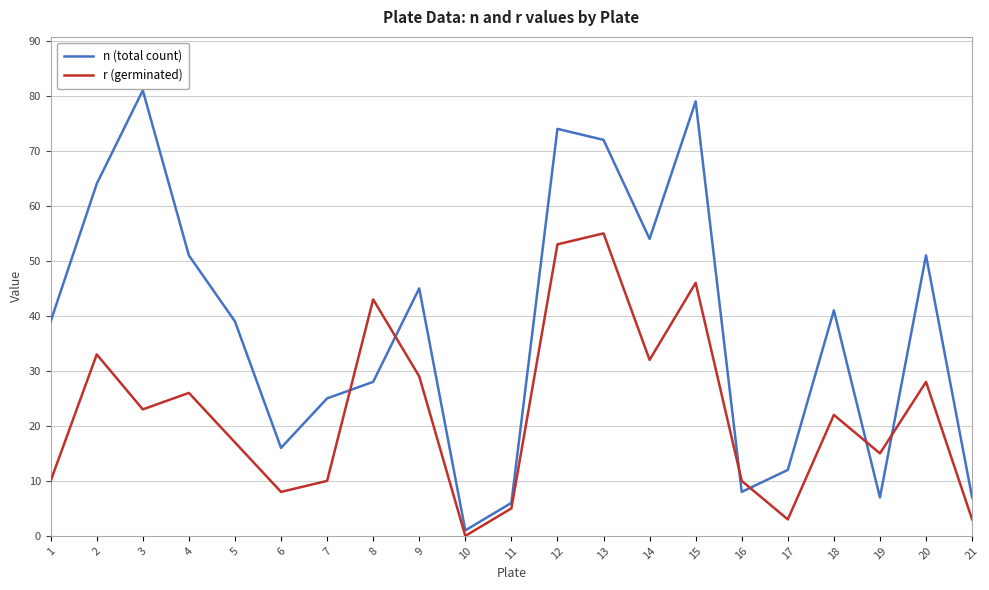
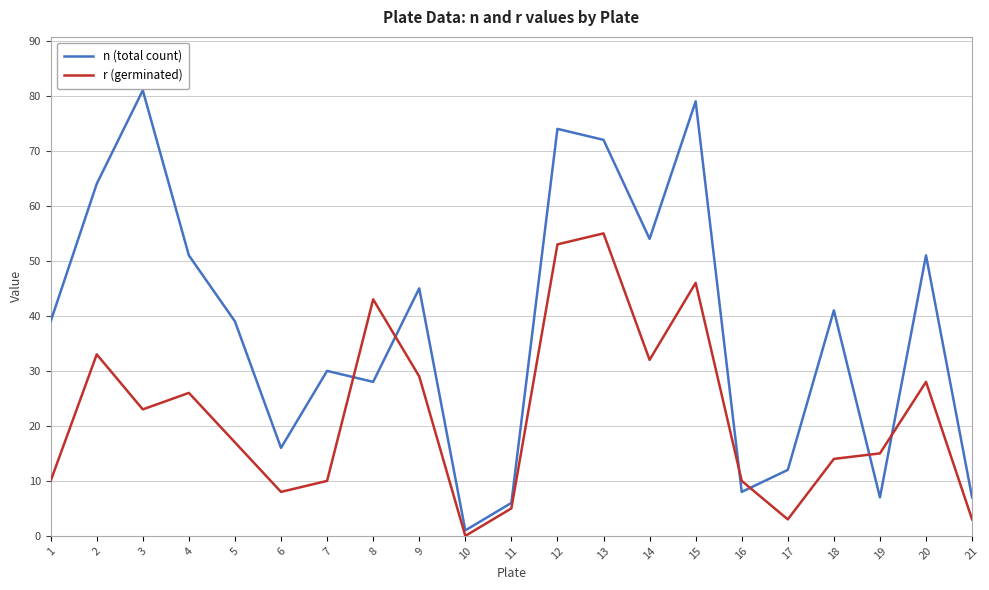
  {
    "n (total count)": {
      "1": 39,
      "2": 64,
      "3": 81,
      "4": 51,
      "5": 39,
      "6": 16,
-     "7": 25,
+     "7": 30,
      "8": 28,
      "9": 45,
      "10": 1,
      "11": 6,
      "12": 74,
      "13": 72,
      "14": 54,
      "15": 79,
      "16": 8,
      "17": 12,
      "18": 41,
      "19": 7,
      "20": 51,
      "21": 7
    },
    "r (germinated)": {
      "1": 10,
      "2": 33,
      "3": 23,
      "4": 26,
      "5": 17,
      "6": 8,
      "7": 10,
      "8": 43,
      "9": 29,
      "10": 0,
      "11": 5,
      "12": 53,
      "13": 55,
      "14": 32,
      "15": 46,
      "16": 10,
      "17": 3,
-     "18": 22,
+     "18": 14,
      "19": 15,
      "20": 28,
      "21": 3
    }
  }
